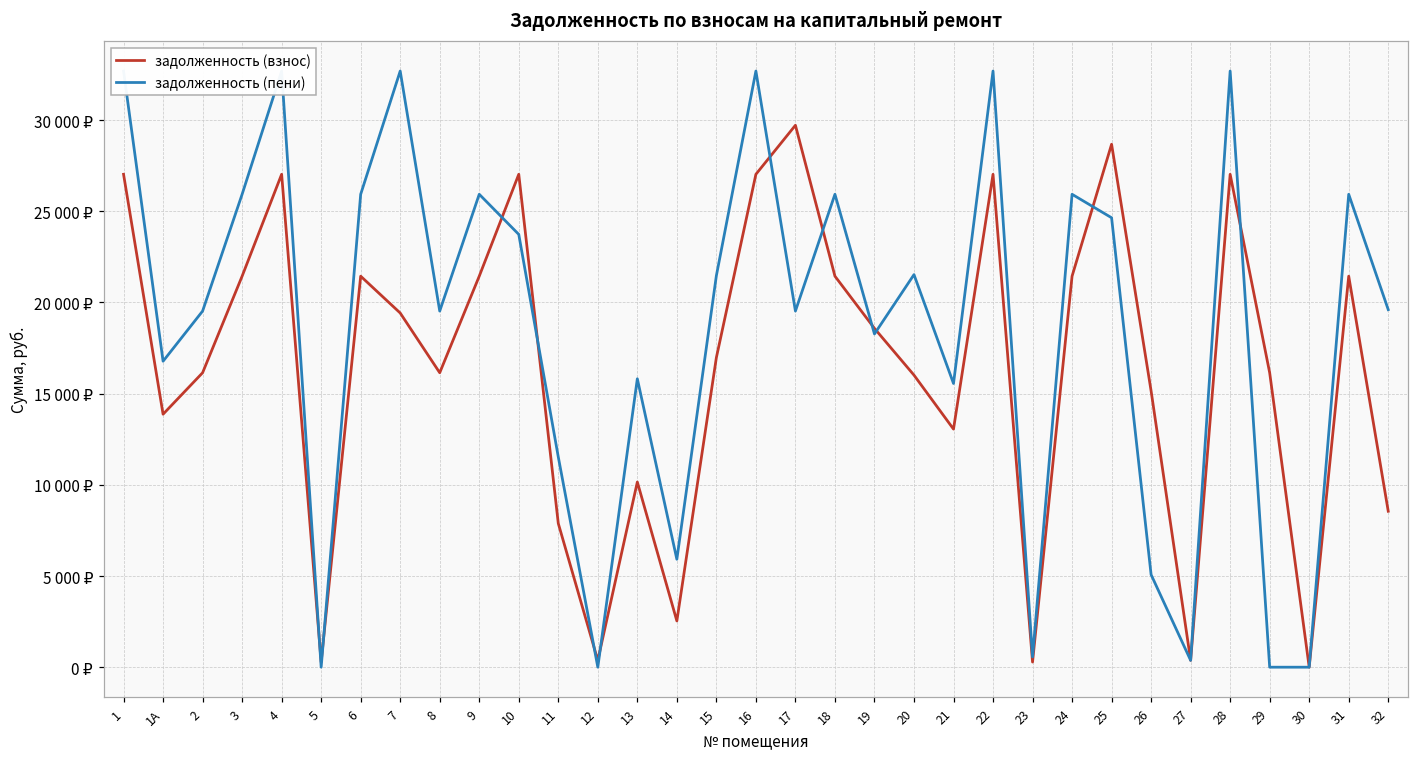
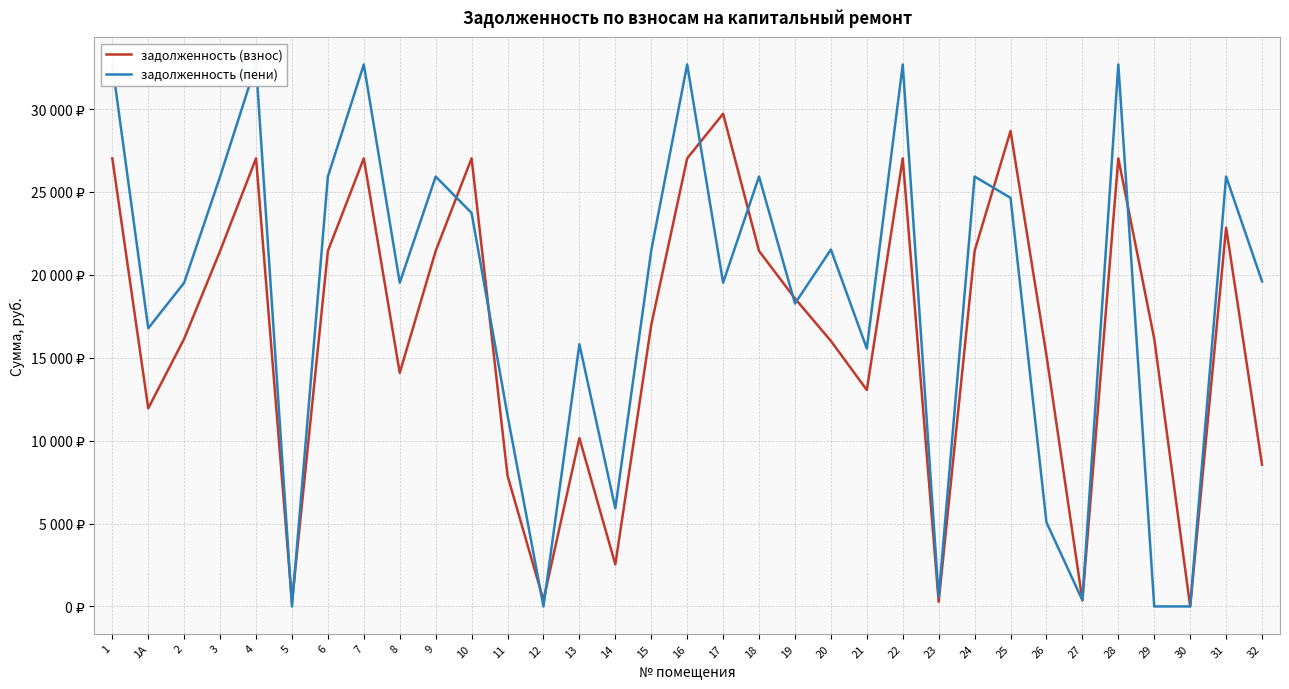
  {
    "задолженность (взнос)": {
      "1": "27000 ₽",
-     "1А": "13900 ₽",
+     "1А": "11900 ₽",
      "2": "16100 ₽",
      "3": "21400 ₽",
      "4": "27000 ₽",
      "5": "300 ₽",
      "6": "21400 ₽",
-     "7": "19400 ₽",
-     "8": "16100 ₽",
+     "7": "27000 ₽",
+     "8": "14100 ₽",
      "9": "21400 ₽",
      "10": "27000 ₽",
      "11": "7900 ₽",
      "12": "400 ₽",
      "13": "10200 ₽",
      "14": "2500 ₽",
      "15": "17000 ₽",
      "16": "27000 ₽",
      "17": "29700 ₽",
      "18": "21400 ₽",
      "19": "18600 ₽",
      "20": "16000 ₽",
      "21": "13100 ₽",
      "22": "27000 ₽",
      "23": "300 ₽",
      "24": "21400 ₽",
      "25": "28700 ₽",
      "26": "15100 ₽",
      "28": "27000 ₽",
      "29": "16100 ₽",
-     "31": "21400 ₽",
+     "31": "22900 ₽",
      "32": "8600 ₽"
    },
    "задолженность (пени)": {
      "1А": "16800 ₽",
      "2": "19500 ₽",
      "3": "25900 ₽",
      "5": "0 ₽",
      "6": "25900 ₽",
      "7": "32700 ₽",
      "8": "19500 ₽",
      "9": "25900 ₽",
      "10": "23700 ₽",
      "11": "11500 ₽",
      "12": "0 ₽",
      "13": "15800 ₽",
      "14": "5900 ₽",
      "15": "21500 ₽",
      "16": "32700 ₽",
      "17": "19500 ₽",
      "18": "25900 ₽",
      "19": "18300 ₽",
      "20": "21500 ₽",
      "21": "15600 ₽",
      "22": "32700 ₽",
      "23": "600 ₽",
      "24": "25900 ₽",
      "25": "24600 ₽",
      "26": "5100 ₽",
      "28": "32700 ₽",
      "29": "0 ₽",
      "31": "25900 ₽",
      "32": "19600 ₽"
    }
  }
